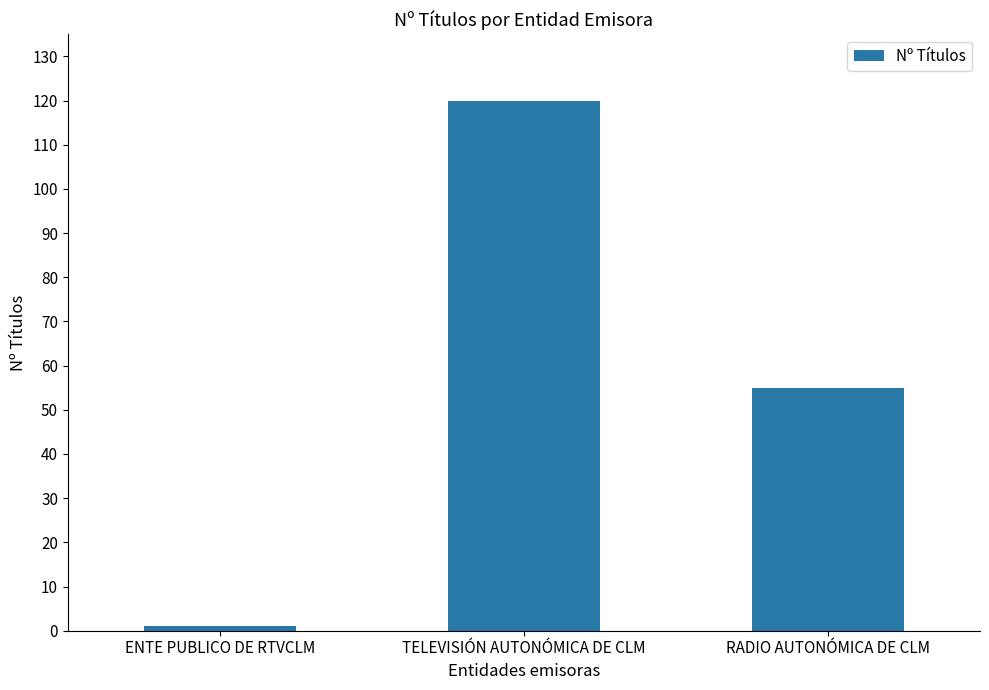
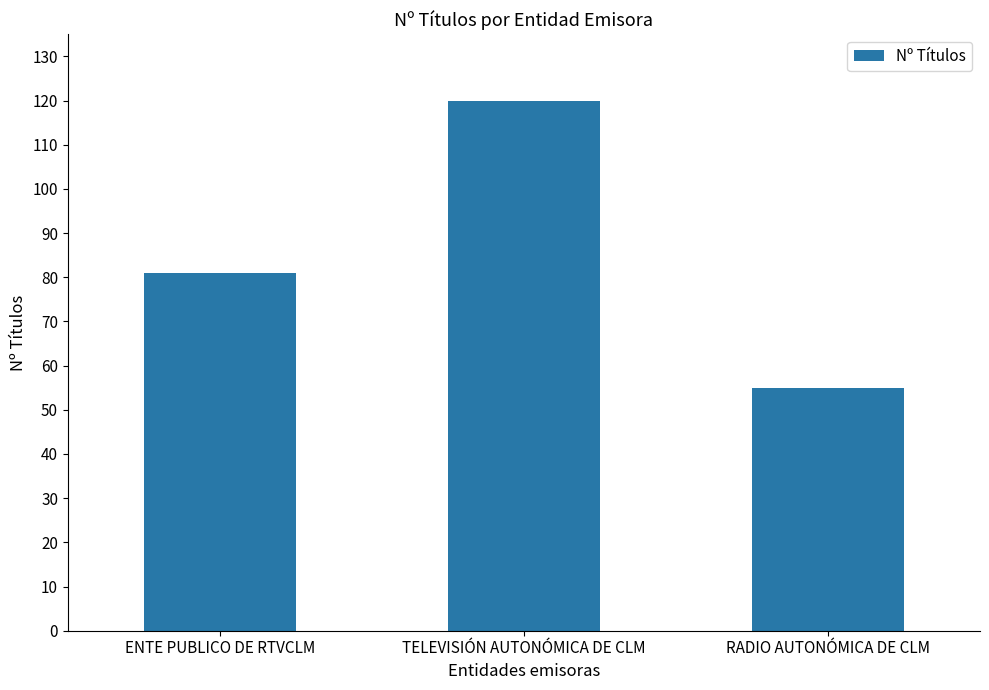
  {
-   "ENTE PUBLICO DE RTVCLM": 1,
+   "ENTE PUBLICO DE RTVCLM": 81,
    "TELEVISIÓN AUTONÓMICA DE CLM": 120,
    "RADIO AUTONÓMICA DE CLM": 55
  }
